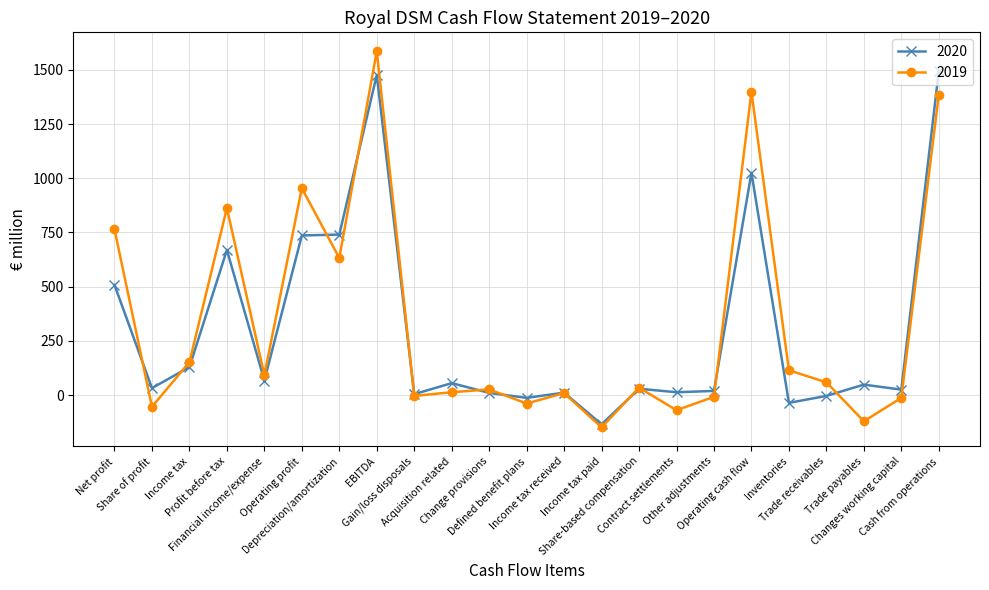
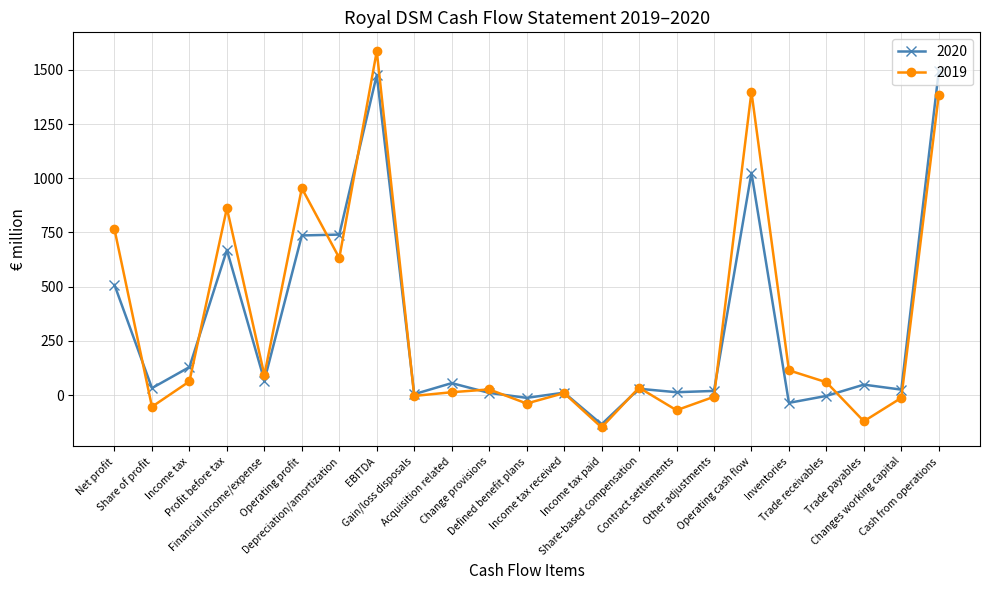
  {
    "2020": {
      "Net profit": 510,
      "Share of profit": 30,
      "Income tax": 130,
      "Profit before tax": 670,
      "Financial income/expense": 70,
      "Operating profit": 740,
      "Depreciation/amortization": 740,
      "EBITDA": 1480,
      "Acquisition related": 60,
      "Change provisions": 10,
      "Defined benefit plans": -10,
      "Income tax paid": -140,
      "Contract settlements": 10,
      "Other adjustments": 20,
      "Operating cash flow": 1030,
      "Inventories": -40,
      "Trade receivables": 0,
      "Trade payables": 50,
      "Changes working capital": 30
    },
    "2019": {
      "Net profit": 760,
      "Share of profit": -50,
-     "Income tax": 150,
+     "Income tax": 60,
      "Profit before tax": 860,
      "Financial income/expense": 90,
      "Operating profit": 950,
      "Depreciation/amortization": 630,
      "EBITDA": 1590,
      "Acquisition related": 10,
      "Change provisions": 30,
      "Defined benefit plans": -40,
      "Income tax paid": -150,
      "Contract settlements": -70,
      "Other adjustments": -10,
      "Operating cash flow": 1400,
      "Inventories": 110,
      "Trade receivables": 60,
      "Trade payables": -120,
      "Changes working capital": -10,
      "Cash from operations": 1390
    }
  }
